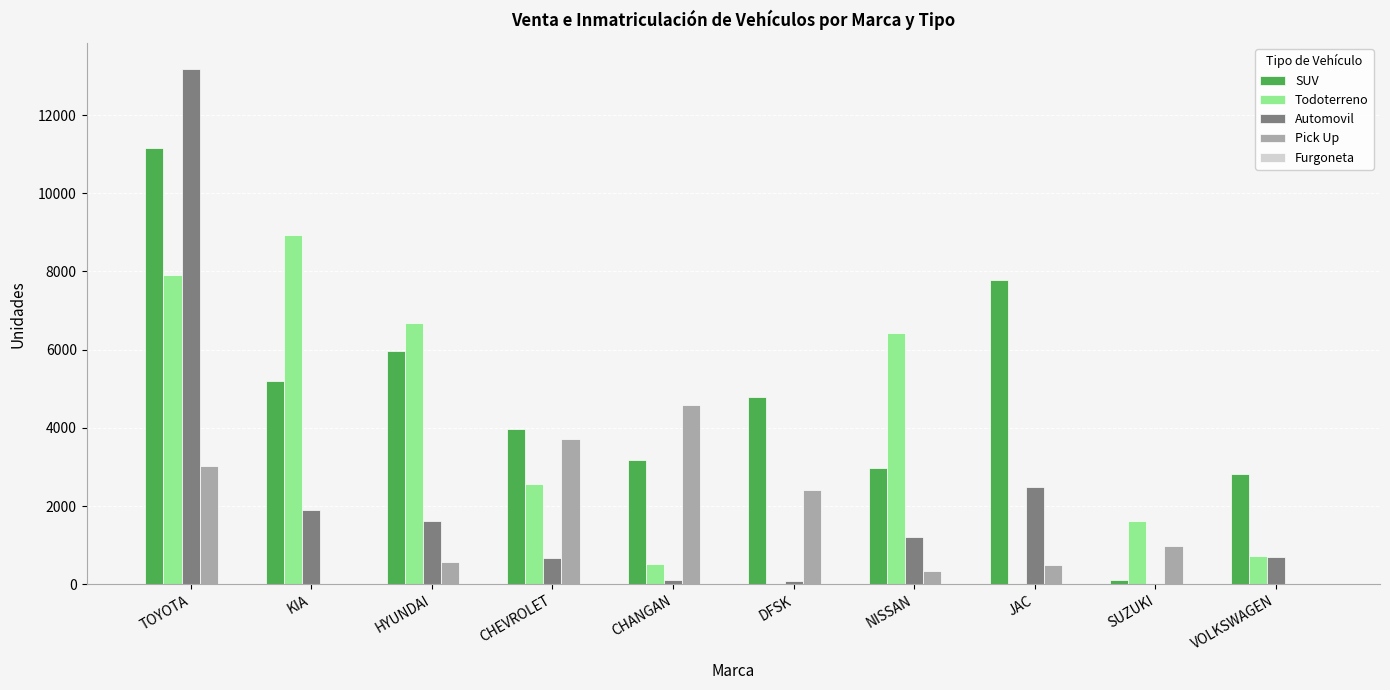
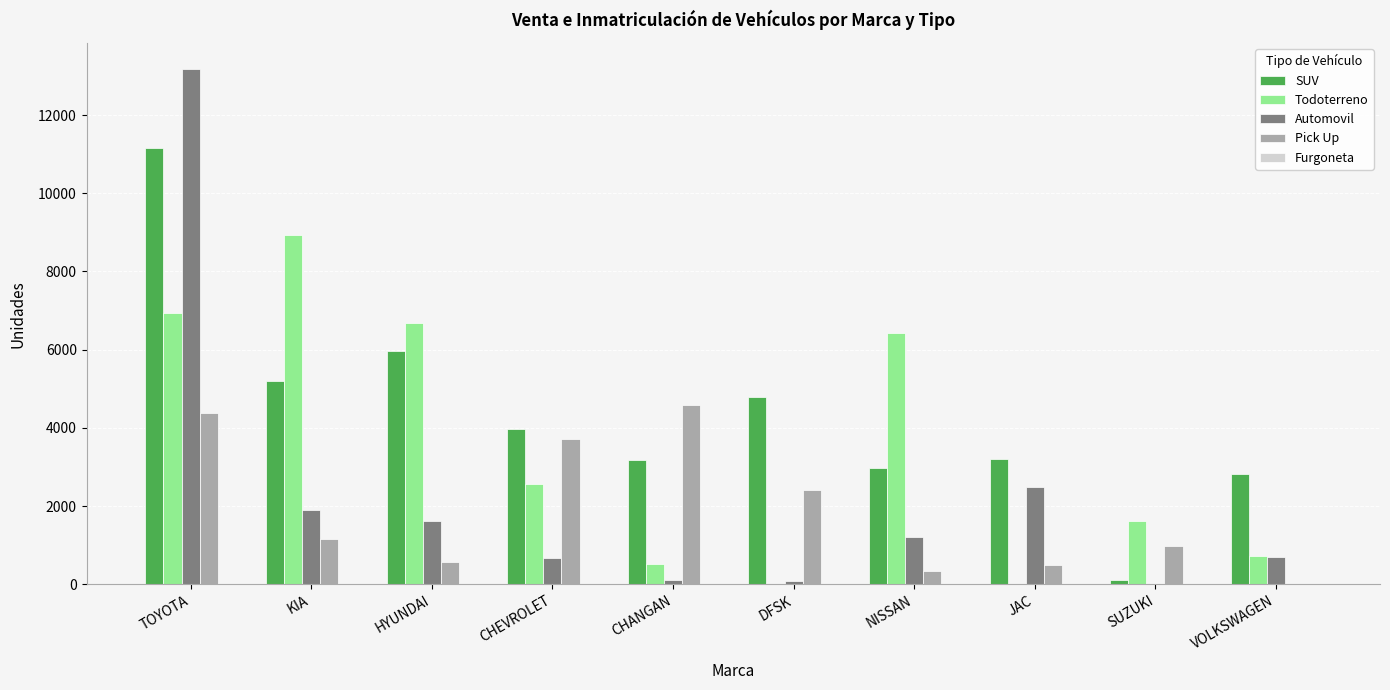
  {
    "SUV": {
      "TOYOTA": 11200,
      "KIA": 5200,
      "HYUNDAI": 6000,
      "CHEVROLET": 4000,
      "CHANGAN": 3200,
      "DFSK": 4800,
      "NISSAN": 3000,
-     "JAC": 7800,
+     "JAC": 3200,
      "SUZUKI": 100,
      "VOLKSWAGEN": 2800
    },
    "Todoterreno": {
-     "TOYOTA": 7900,
+     "TOYOTA": 6900,
      "KIA": 8900,
      "HYUNDAI": 6700,
      "CHEVROLET": 2600,
      "CHANGAN": 500,
      "DFSK": 0,
      "NISSAN": 6400,
      "JAC": 0,
      "SUZUKI": 1600,
      "VOLKSWAGEN": 700
    },
    "Automovil": {
      "TOYOTA": 13200,
      "KIA": 1900,
      "HYUNDAI": 1600,
      "CHEVROLET": 700,
      "CHANGAN": 100,
      "DFSK": 100,
      "NISSAN": 1200,
      "JAC": 2500,
      "SUZUKI": 0,
      "VOLKSWAGEN": 700
    },
    "Pick Up": {
-     "TOYOTA": 3000,
-     "KIA": 0,
+     "TOYOTA": 4400,
+     "KIA": 1200,
      "HYUNDAI": 600,
      "CHEVROLET": 3700,
      "CHANGAN": 4600,
      "DFSK": 2400,
      "NISSAN": 300,
      "JAC": 500,
      "SUZUKI": 1000
    },
    "Furgoneta": {
      "TOYOTA": 0,
      "KIA": 0,
      "HYUNDAI": 0,
      "CHEVROLET": 0,
      "CHANGAN": 0,
      "DFSK": 0,
      "NISSAN": 0,
      "JAC": 0,
      "SUZUKI": 0,
      "VOLKSWAGEN": 0
    }
  }
